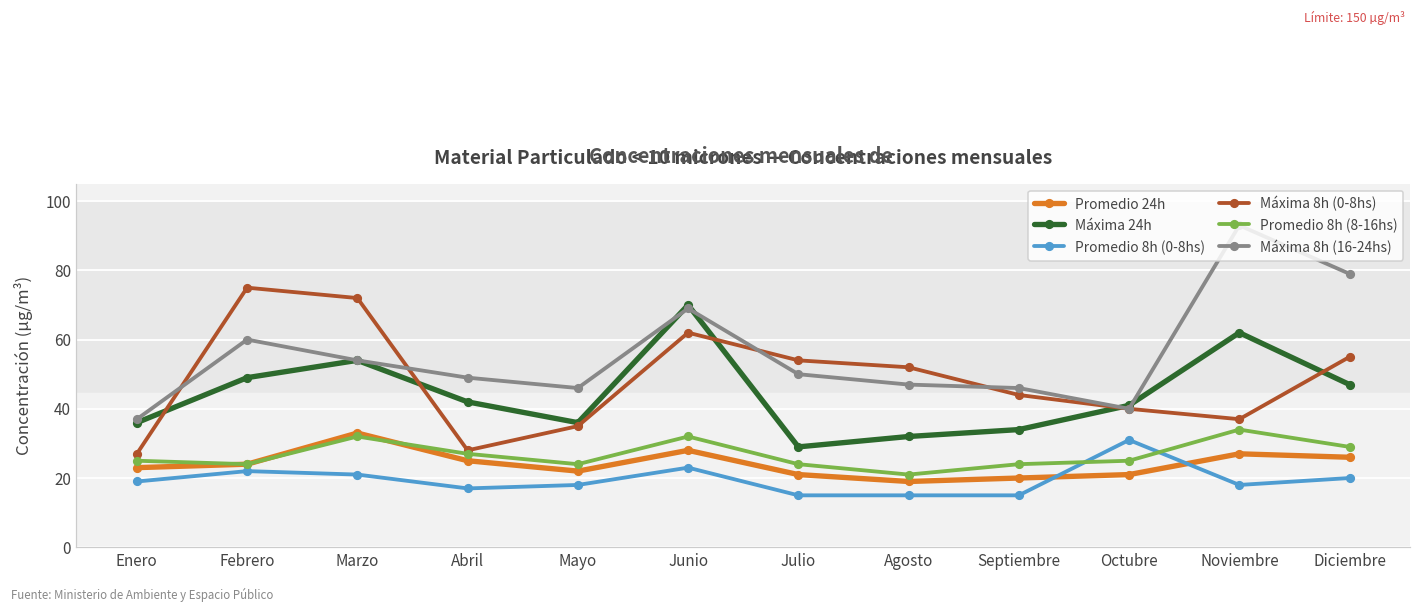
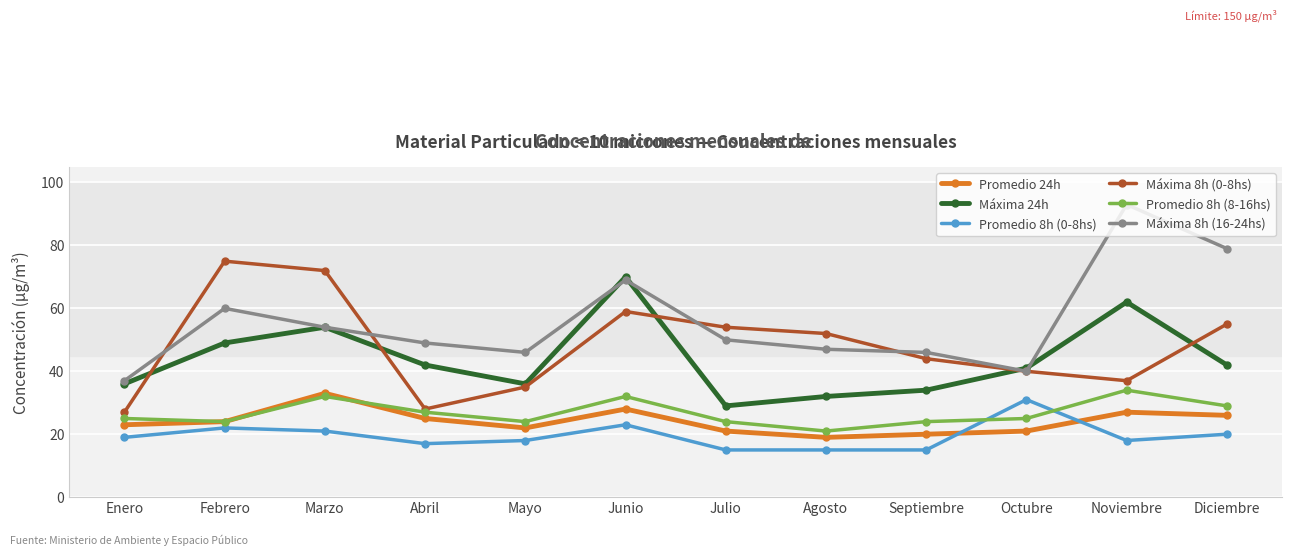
  {
    "Promedio 24h": {
      "Enero": 23,
      "Marzo": 33,
      "Abril": 25,
      "Mayo": 22,
      "Junio": 28,
      "Julio": 21,
      "Agosto": 19,
      "Septiembre": 20,
      "Octubre": 21,
      "Noviembre": 27,
      "Diciembre": 26
    },
    "Máxima 24h": {
      "Enero": 36,
      "Febrero": 49,
      "Abril": 42,
      "Mayo": 36,
      "Junio": 70,
      "Julio": 29,
      "Agosto": 32,
      "Septiembre": 34,
      "Octubre": 41,
      "Noviembre": 62,
-     "Diciembre": 47
+     "Diciembre": 42
    },
    "Promedio 8h (0-8hs)": {
      "Enero": 19,
      "Febrero": 22,
      "Marzo": 21,
      "Abril": 17,
      "Mayo": 18,
      "Junio": 23,
      "Julio": 15,
      "Agosto": 15,
      "Septiembre": 15,
      "Octubre": 31,
      "Noviembre": 18,
      "Diciembre": 20
    },
    "Máxima 8h (0-8hs)": {
      "Enero": 27,
      "Febrero": 75,
      "Marzo": 72,
      "Abril": 28,
      "Mayo": 35,
-     "Junio": 62,
+     "Junio": 59,
      "Julio": 54,
      "Agosto": 52,
      "Septiembre": 44,
      "Noviembre": 37,
      "Diciembre": 55
    },
    "Promedio 8h (8-16hs)": {
      "Enero": 25,
      "Marzo": 32,
      "Abril": 27,
      "Mayo": 24,
      "Junio": 32,
      "Julio": 24,
      "Agosto": 21,
      "Septiembre": 24,
      "Octubre": 25,
      "Noviembre": 34,
      "Diciembre": 29
    },
    "Máxima 8h (16-24hs)": {
      "Enero": 37,
      "Febrero": 60,
      "Abril": 49,
      "Mayo": 46,
      "Junio": 69,
      "Julio": 50,
      "Agosto": 47,
      "Septiembre": 46,
      "Diciembre": 79
    }
  }
